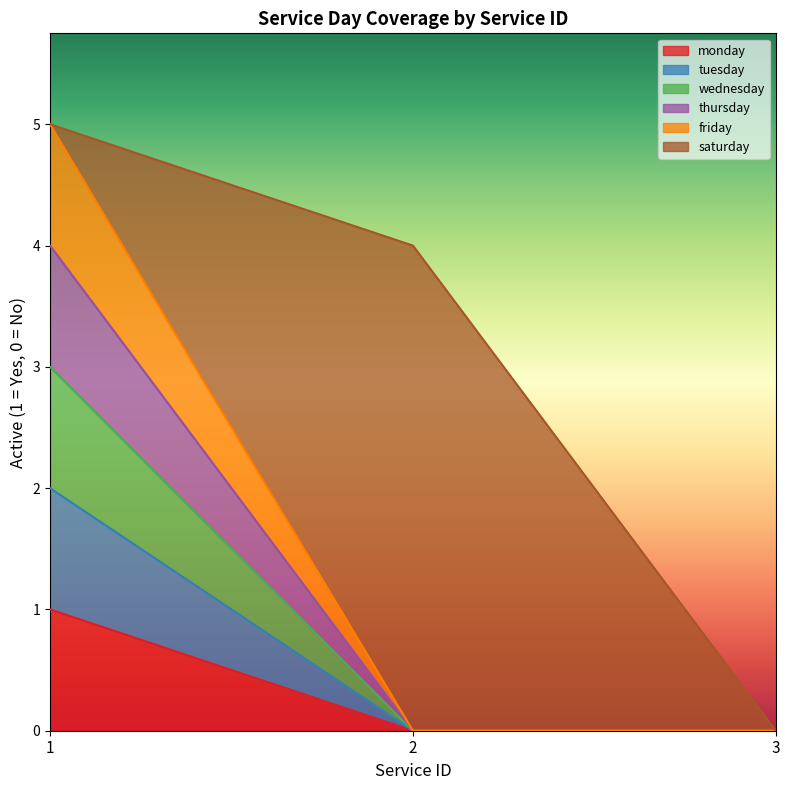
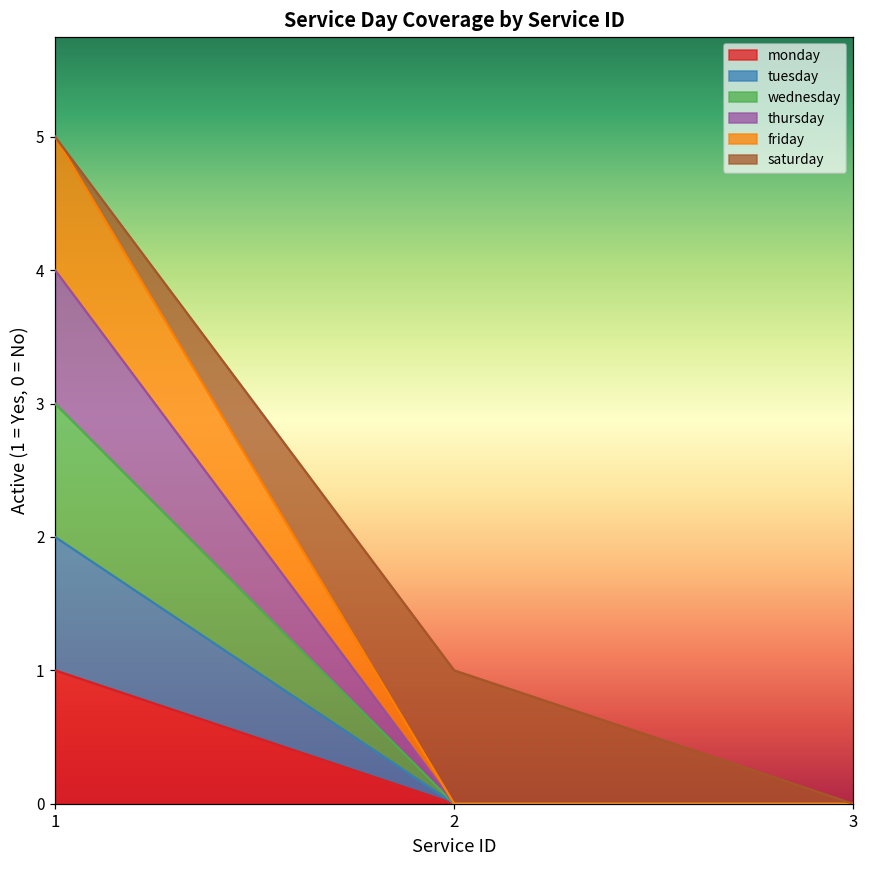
  {
    "monday": {
      "1": 1
    },
    "tuesday": {
      "1": 1
    },
    "wednesday": {
      "1": 1
    },
    "thursday": {
      "1": 4
    },
    "saturday": {
-     "2": 4
+     "2": 1
    }
  }
